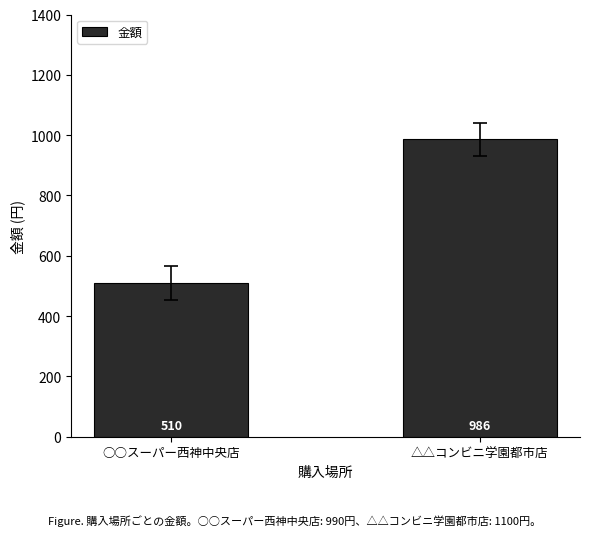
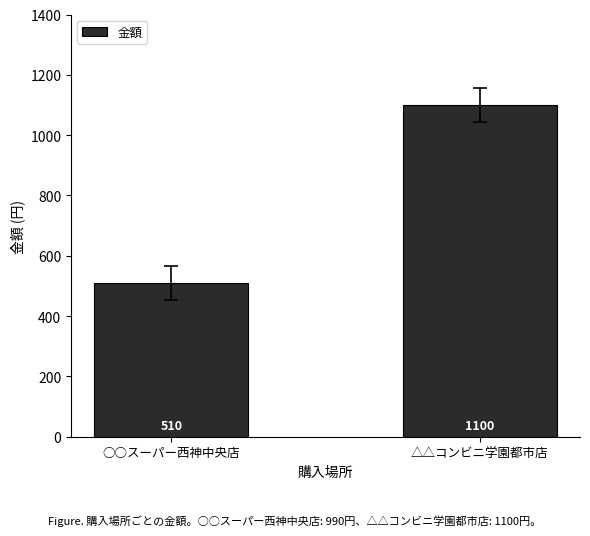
  {
    "金額": {
      "○○スーパー西神中央店": 510,
-     "△△コンビニ学園都市店": 986
+     "△△コンビニ学園都市店": 1100
    }
  }
